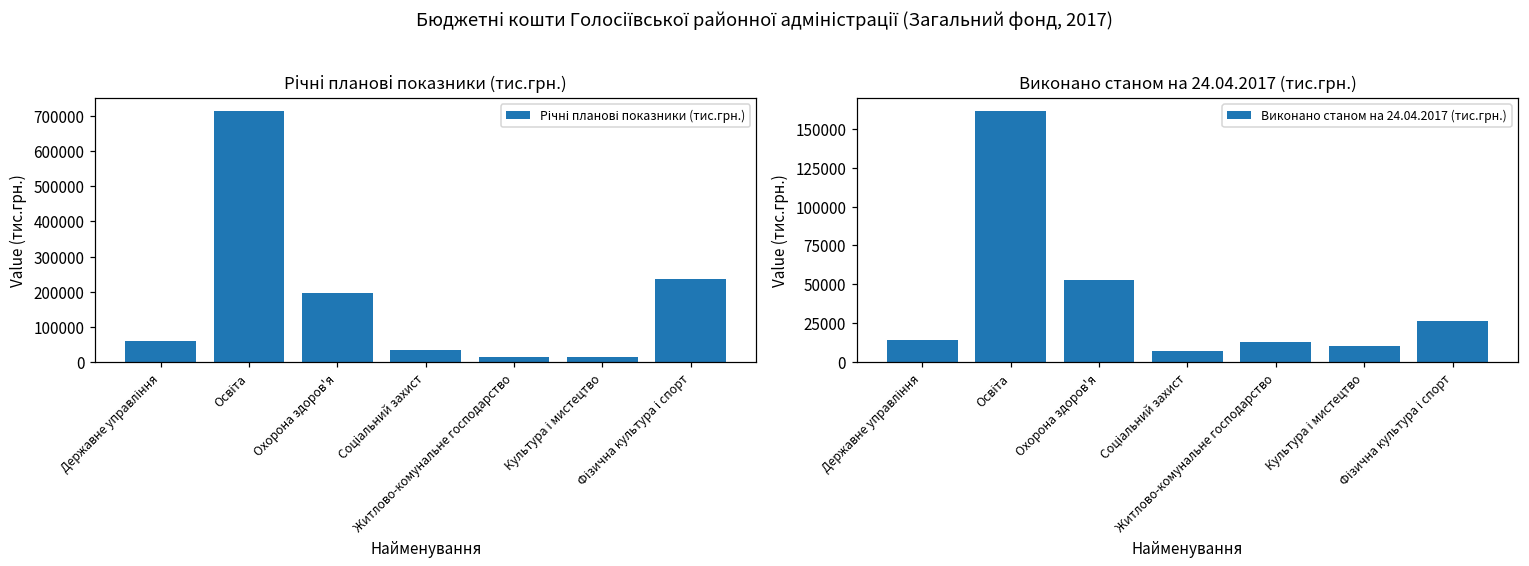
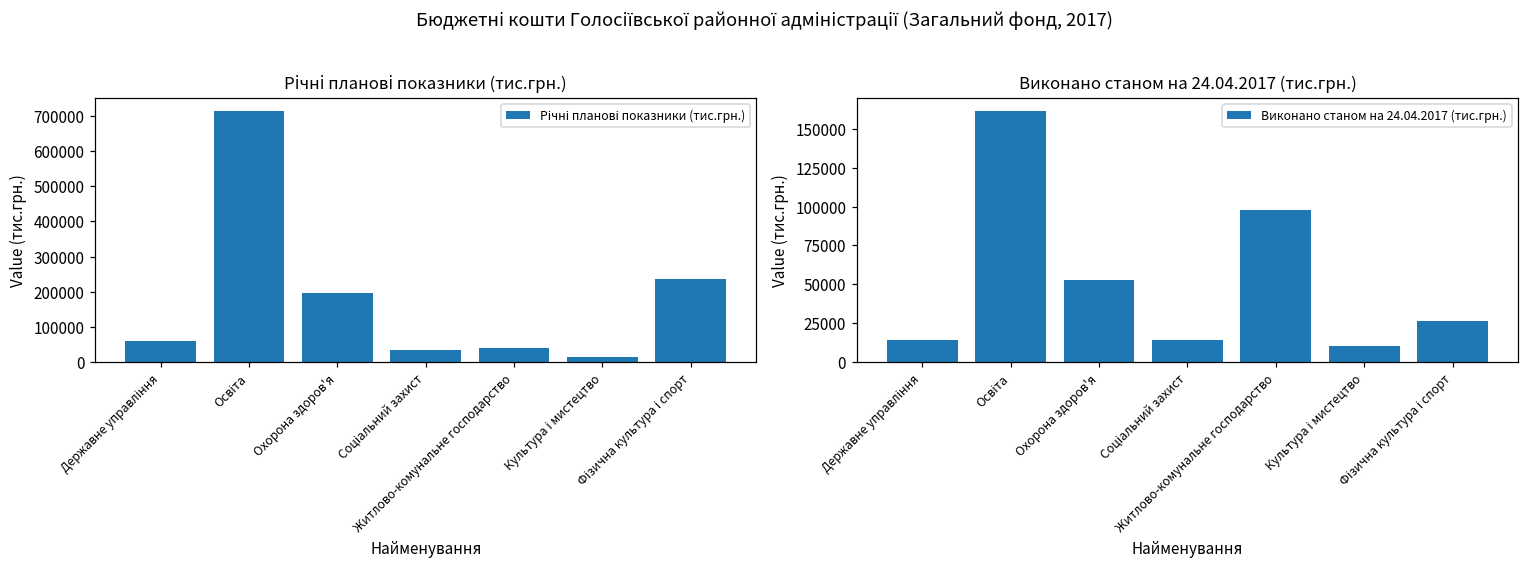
  {
    "Річні планові показники (тис.грн.)": {
      "Державне управління": 60000,
      "Освіта": 720000,
      "Охорона здоров'я": 200000,
      "Соціальний захист": 30000,
-     "Житлово-комунальне господарство": 10000,
+     "Житлово-комунальне господарство": 40000,
      "Культура і мистецтво": 10000,
      "Фізична культура і спорт": 240000
    },
    "Виконано станом на 24.04.2017 (тис.грн.)": {
      "Державне управління": 14000,
      "Освіта": 162000,
      "Охорона здоров'я": 53000,
-     "Соціальний захист": 7000,
-     "Житлово-комунальне господарство": 13000,
+     "Соціальний захист": 14000,
+     "Житлово-комунальне господарство": 98000,
      "Культура і мистецтво": 10000,
      "Фізична культура і спорт": 26000
    }
  }
